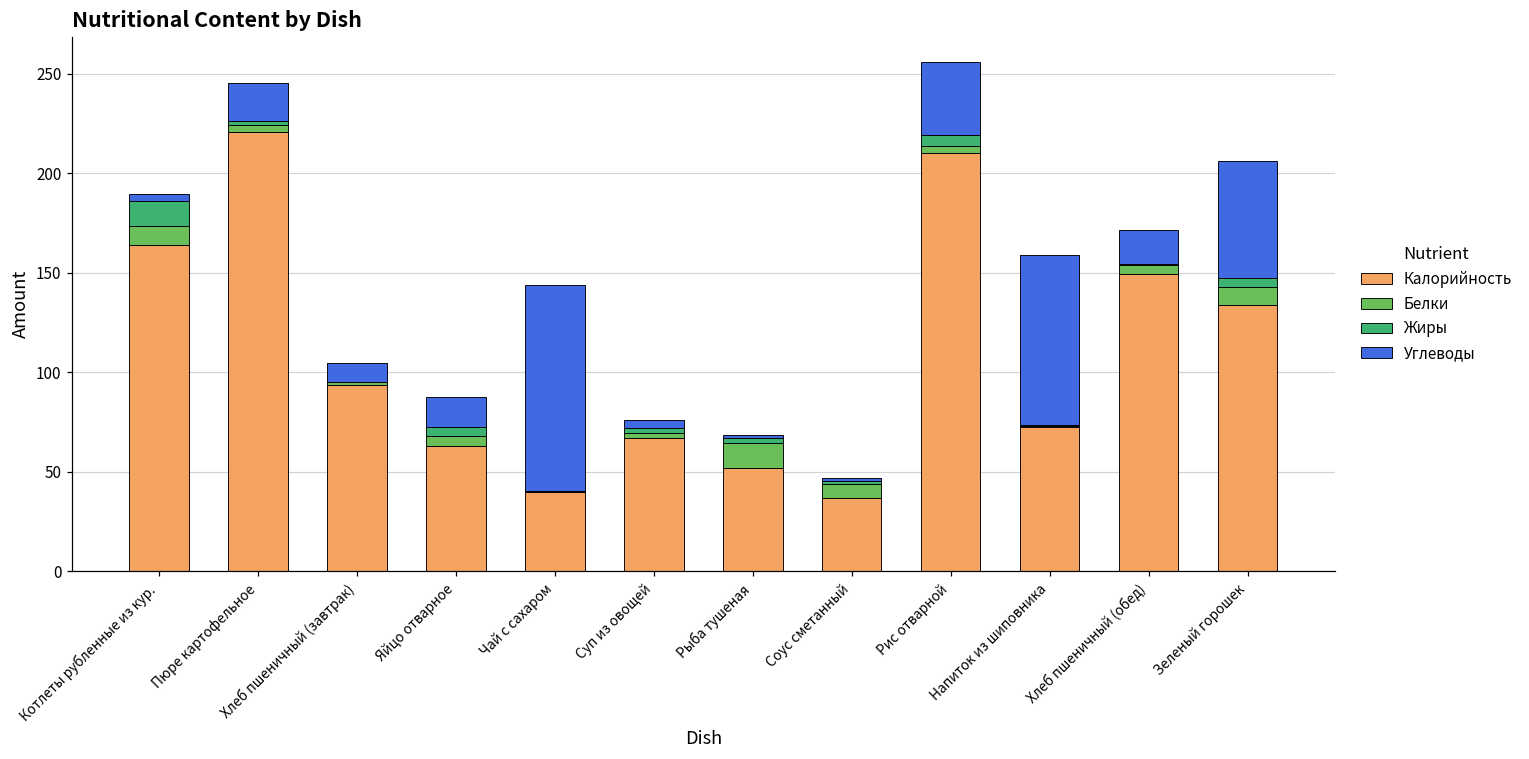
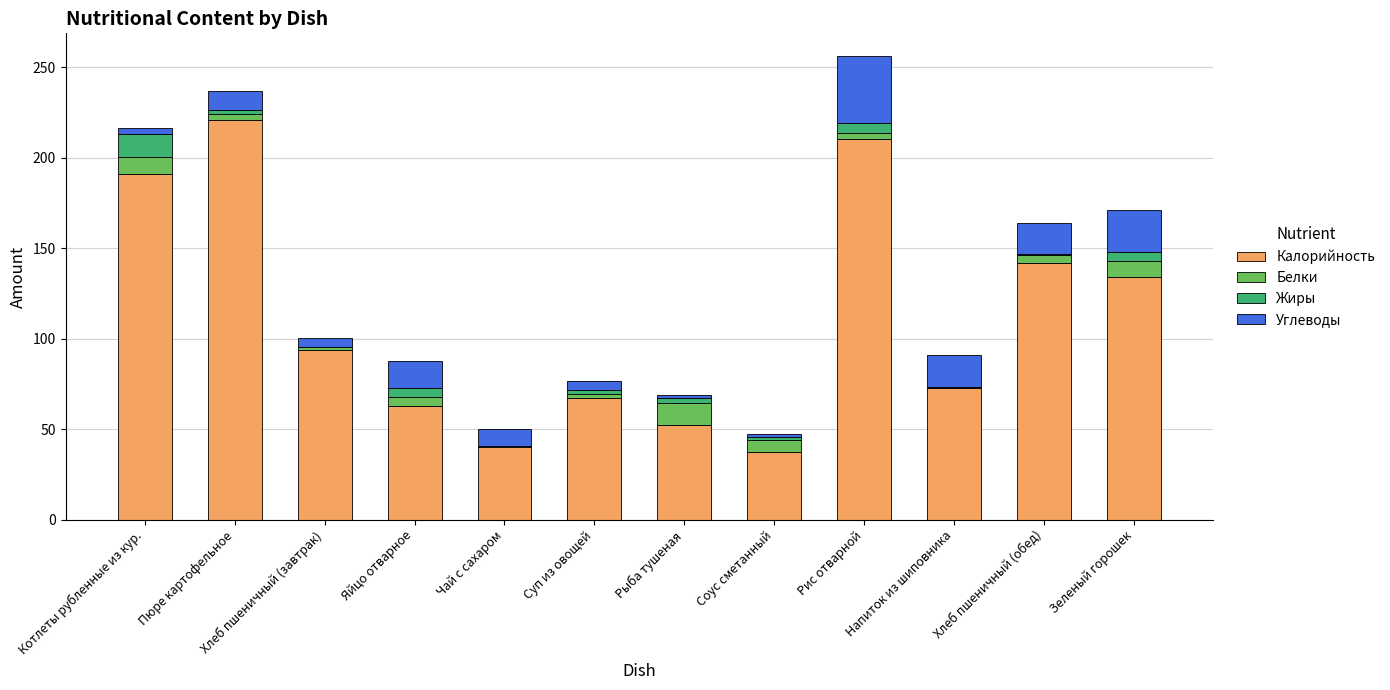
  {
    "Калорийность": {
-     "Котлеты рубленные из кур.": 164,
+     "Котлеты рубленные из кур.": 191,
      "Пюре картофельное": 221,
      "Хлеб пшеничный (завтрак)": 94,
      "Яйцо отварное": 63,
      "Чай с сахаром": 40,
      "Суп из овощей": 67,
      "Рыба тушеная": 52,
      "Соус сметанный": 37,
      "Рис отварной": 210,
      "Напиток из шиповника": 73,
-     "Хлеб пшеничный (обед)": 150,
+     "Хлеб пшеничный (обед)": 142,
      "Зеленый горошек": 134
    },
    "Углеводы": {
      "Котлеты рубленные из кур.": 3,
-     "Пюре картофельное": 19,
-     "Хлеб пшеничный (завтрак)": 10,
+     "Пюре картофельное": 10,
+     "Хлеб пшеничный (завтрак)": 5,
      "Яйцо отварное": 15,
-     "Чай с сахаром": 103,
+     "Чай с сахаром": 9,
      "Суп из овощей": 4,
      "Рыба тушеная": 2,
      "Соус сметанный": 1,
      "Рис отварной": 37,
-     "Напиток из шиповника": 86,
+     "Напиток из шиповника": 17,
      "Хлеб пшеничный (обед)": 17,
-     "Зеленый горошек": 59
+     "Зеленый горошек": 23
    }
  }
